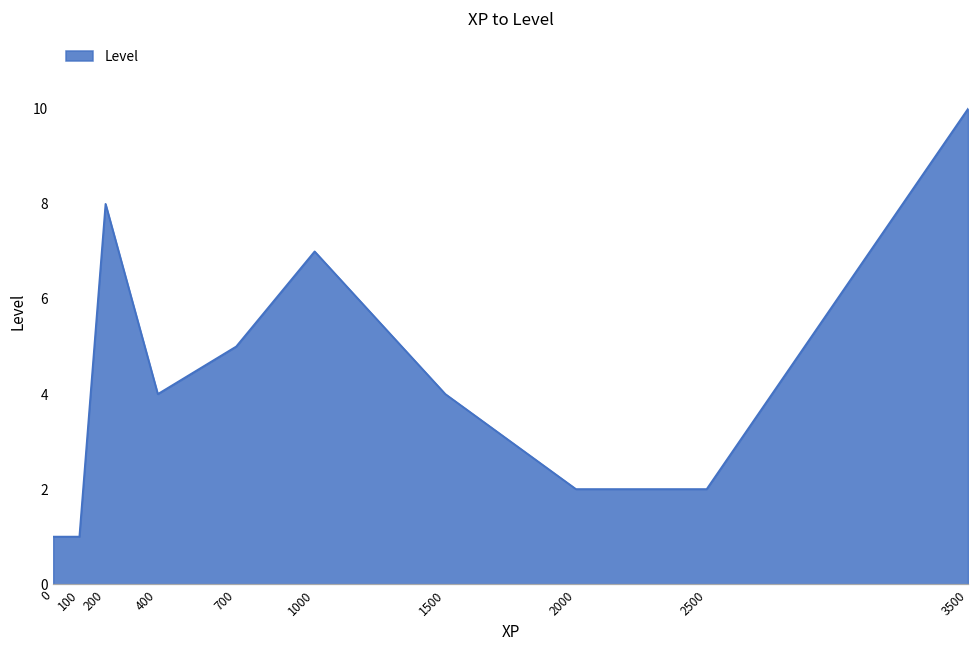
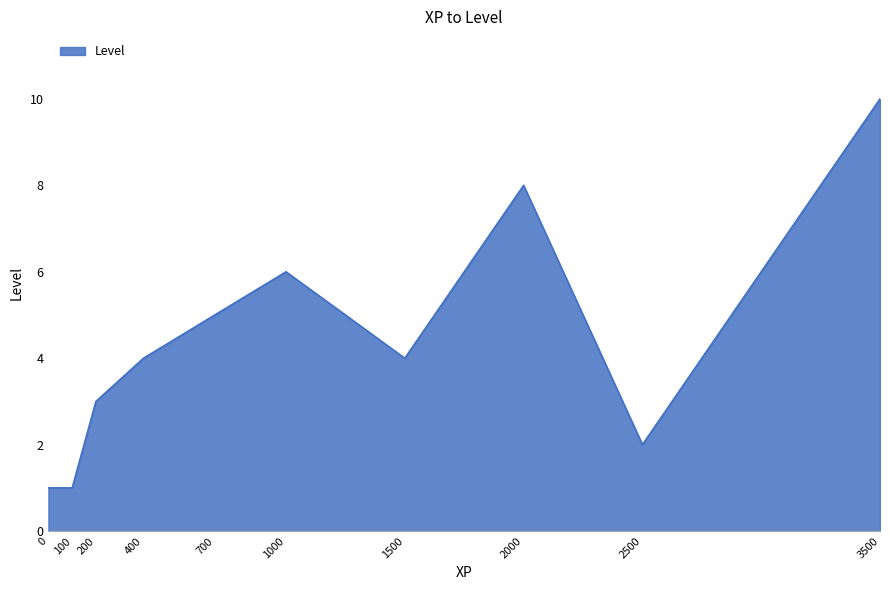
  {
    "0": 1,
    "100": 1,
-   "200": 8,
+   "200": 3,
    "400": 4,
    "700": 5,
-   "1000": 7,
+   "1000": 6,
    "1500": 4,
-   "2000": 2,
+   "2000": 8,
    "2500": 2,
    "3500": 10
  }
